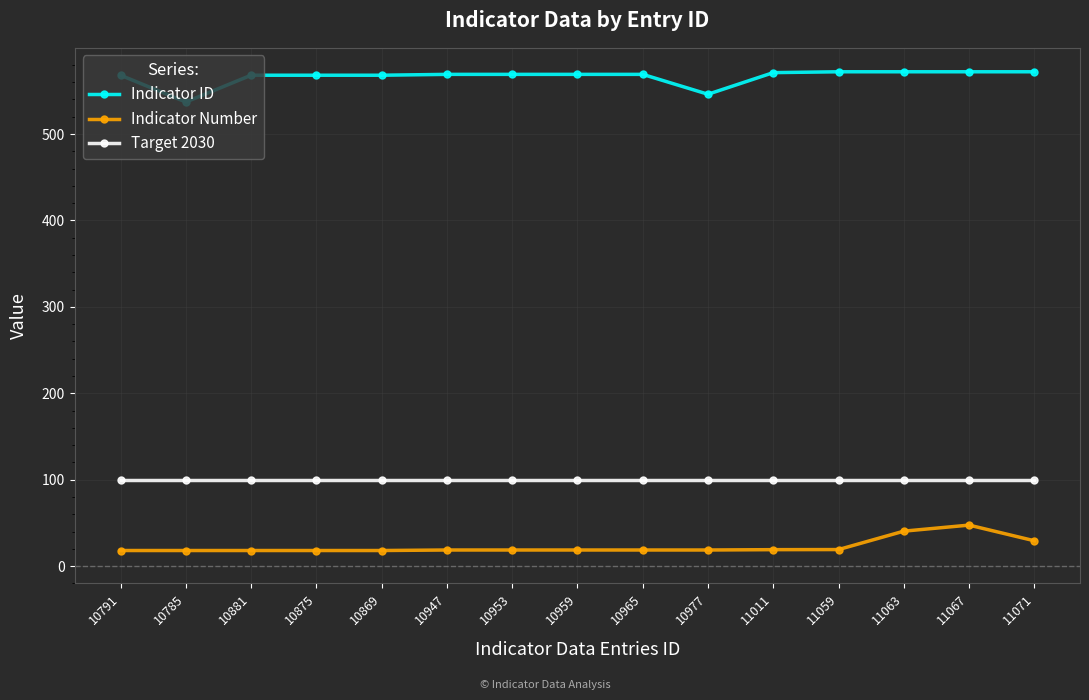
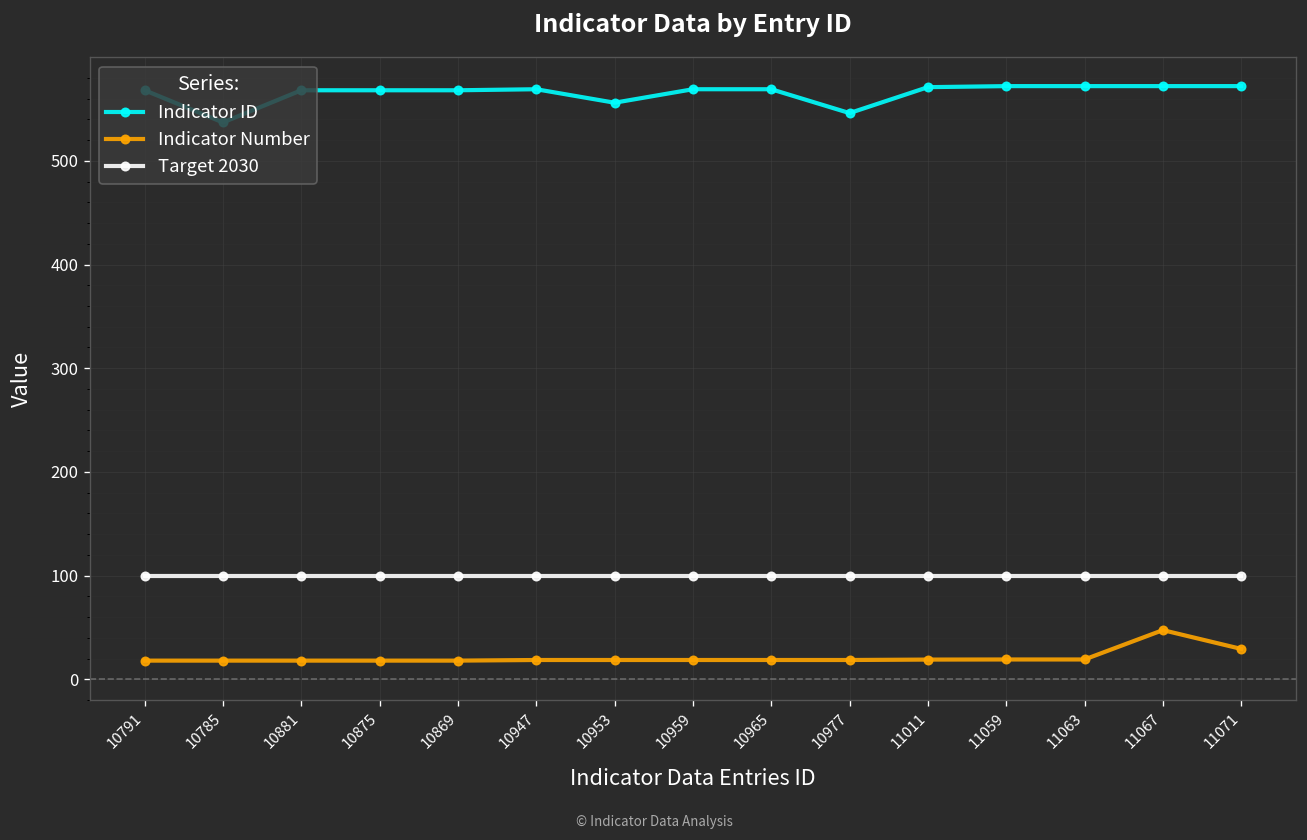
  {
    "Indicator ID": {
      "10875": 570,
      "10869": 570,
      "10947": 570,
-     "10953": 570,
+     "10953": 560,
      "10959": 570,
      "10965": 570,
      "10977": 550,
      "11011": 570,
      "11059": 570,
      "11063": 570,
      "11067": 570,
      "11071": 570
    },
    "Indicator Number": {
      "10791": 20,
      "10785": 20,
      "10881": 20,
      "10875": 20,
      "10869": 20,
      "10947": 20,
      "10953": 20,
      "10959": 20,
      "10965": 20,
      "10977": 20,
      "11011": 20,
      "11059": 20,
-     "11063": 40,
+     "11063": 20,
      "11067": 50,
      "11071": 30
    },
    "Target 2030": {
      "10791": 100,
      "10785": 100,
      "10881": 100,
      "10875": 100,
      "10869": 100,
      "10947": 100,
      "10953": 100,
      "10959": 100,
      "10965": 100,
      "10977": 100,
      "11011": 100,
      "11059": 100,
      "11063": 100,
      "11067": 100,
      "11071": 100
    }
  }
